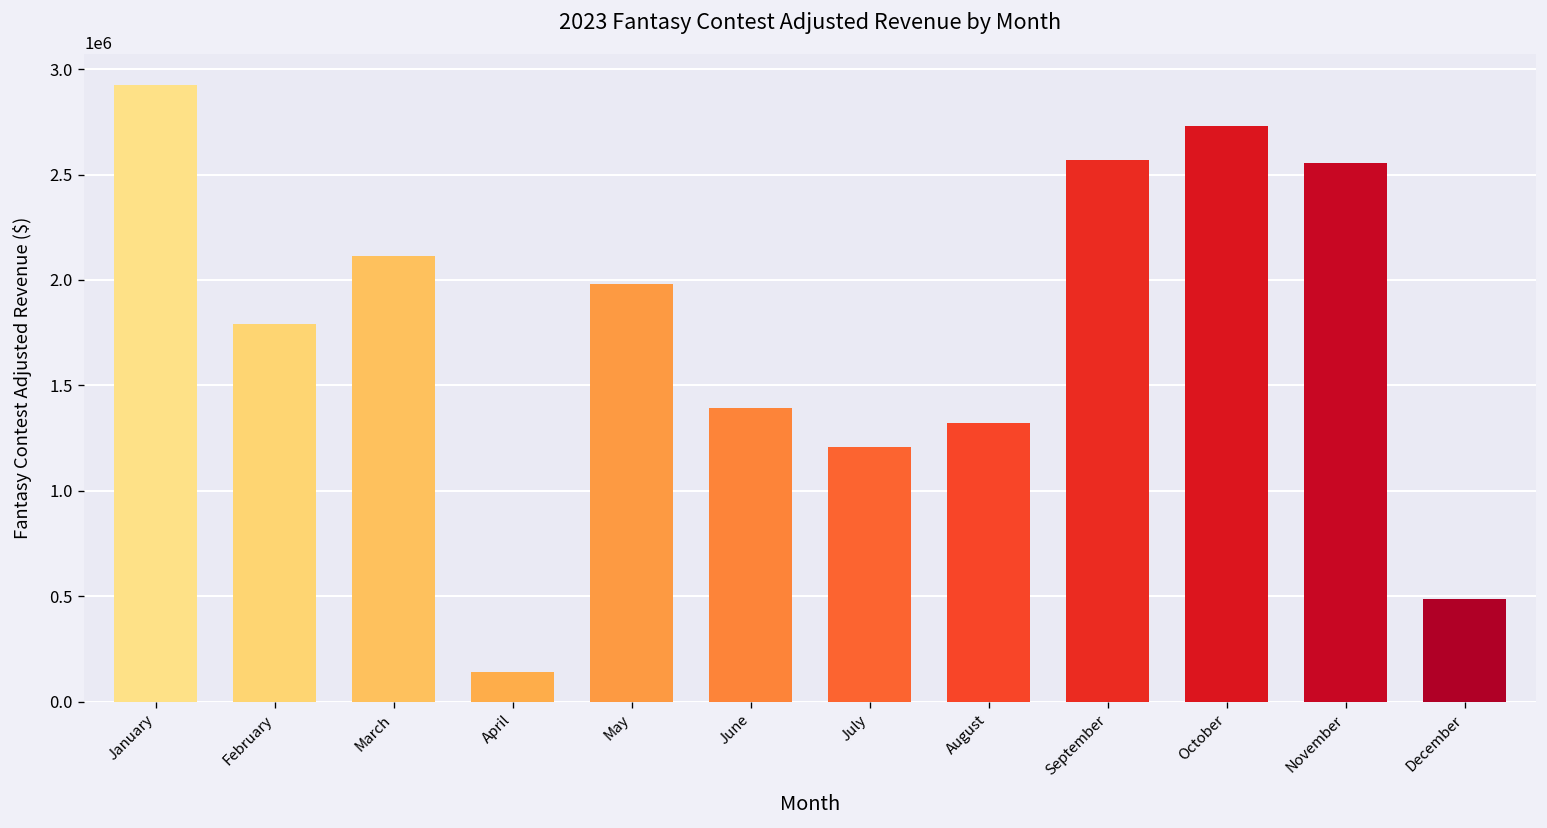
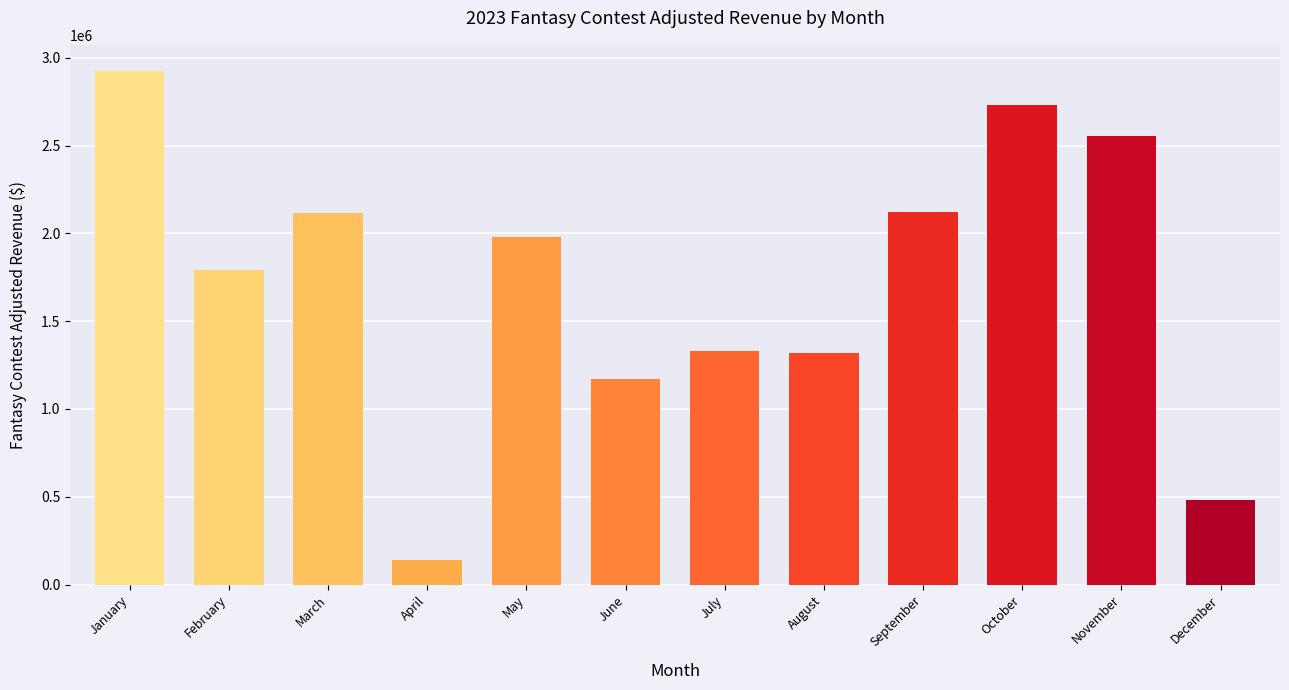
  {
    "January": 2930000,
    "February": 1790000,
    "March": 2110000,
    "April": 140000,
    "May": 1980000,
-   "June": 1390000,
-   "July": 1210000,
+   "June": 1170000,
+   "July": 1330000,
    "August": 1320000,
-   "September": 2570000,
+   "September": 2120000,
    "October": 2730000,
    "November": 2560000,
    "December": 480000
  }
